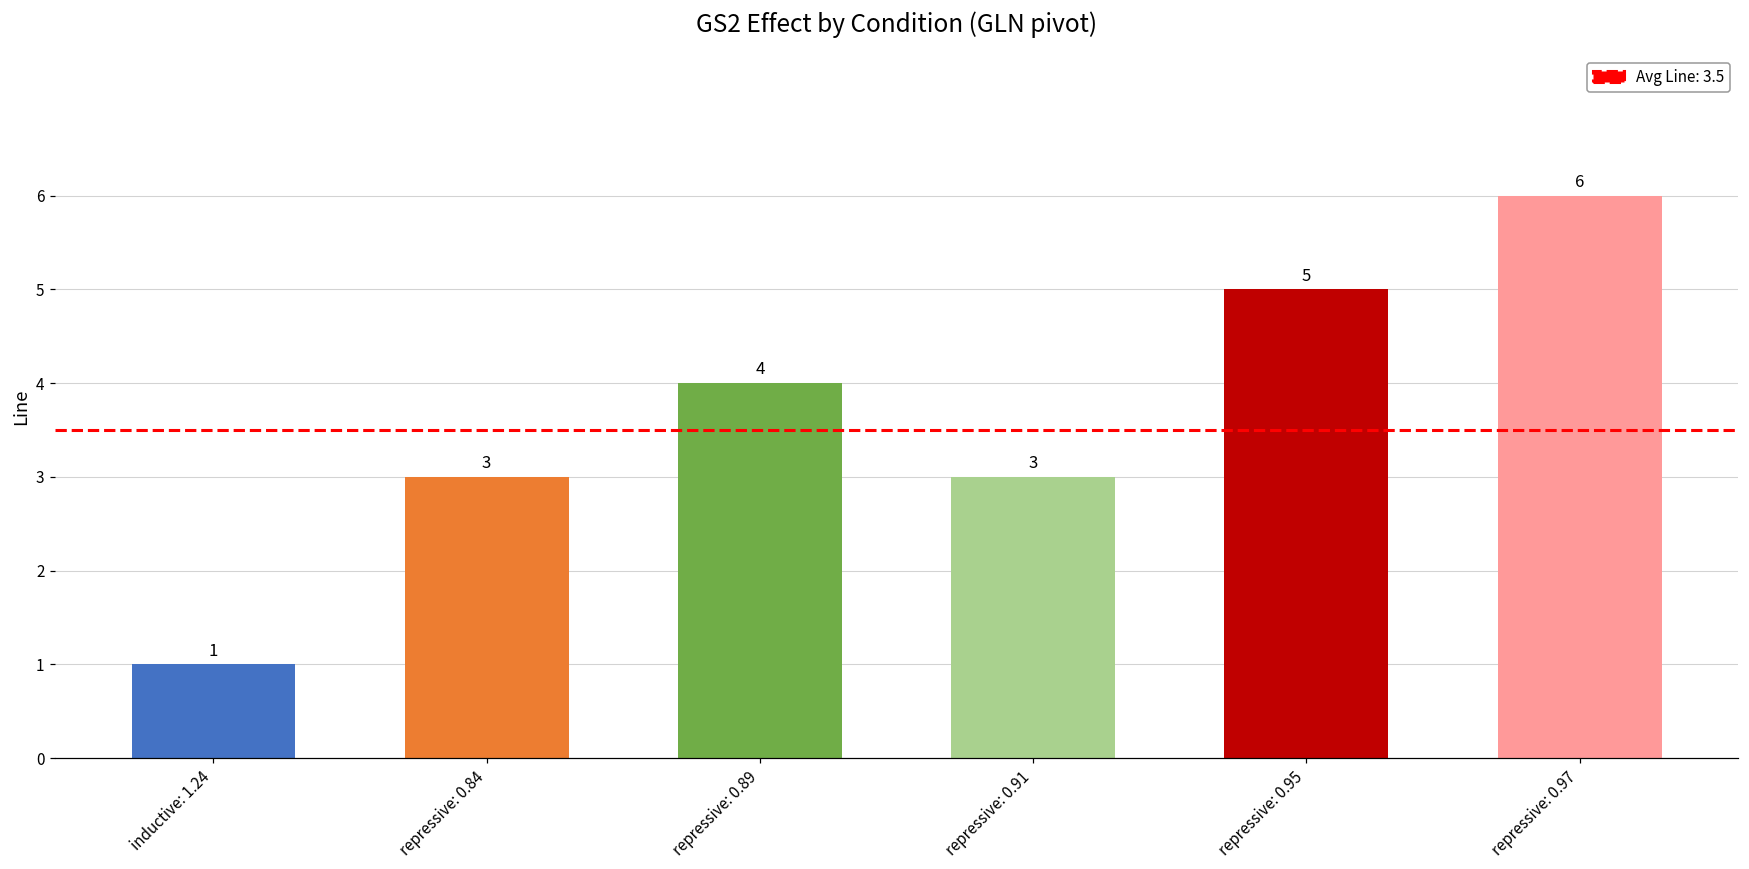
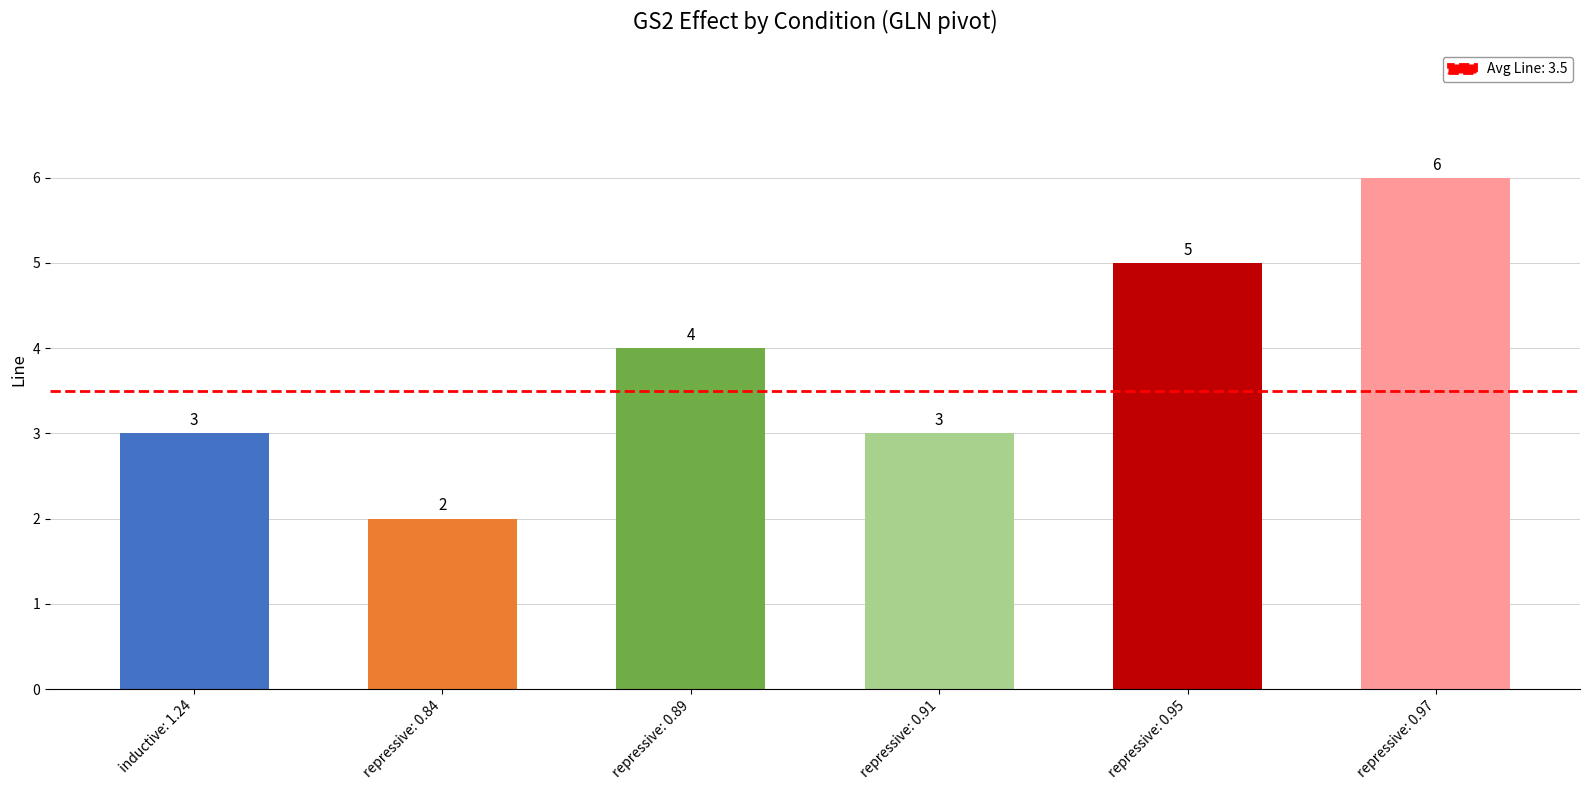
  {
-   "inductive: 1.24": 1,
-   "repressive: 0.84": 3,
+   "inductive: 1.24": 3,
+   "repressive: 0.84": 2,
    "repressive: 0.89": 4,
    "repressive: 0.91": 3,
    "repressive: 0.95": 5,
    "repressive: 0.97": 6
  }
